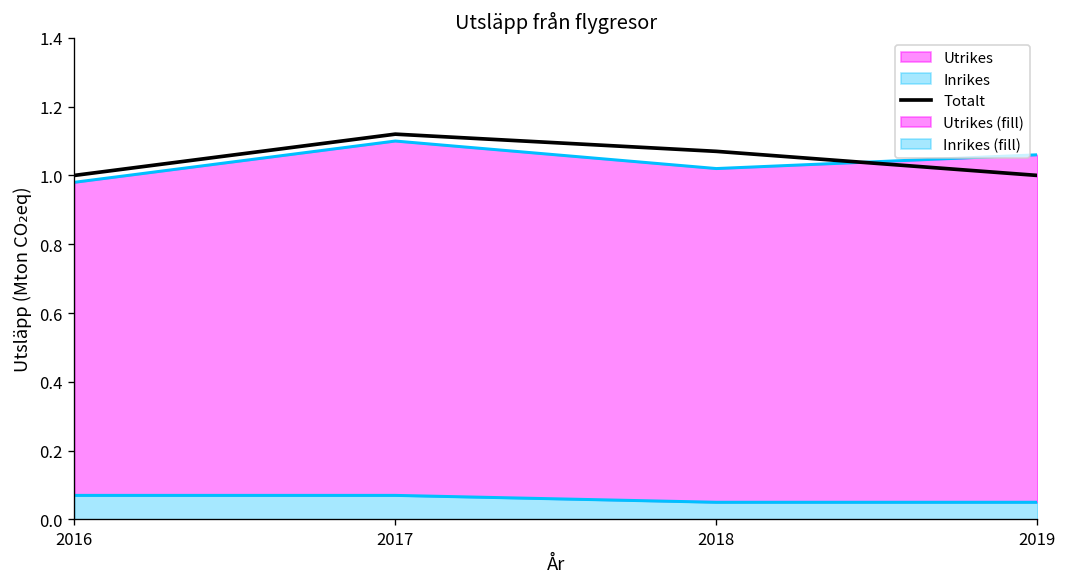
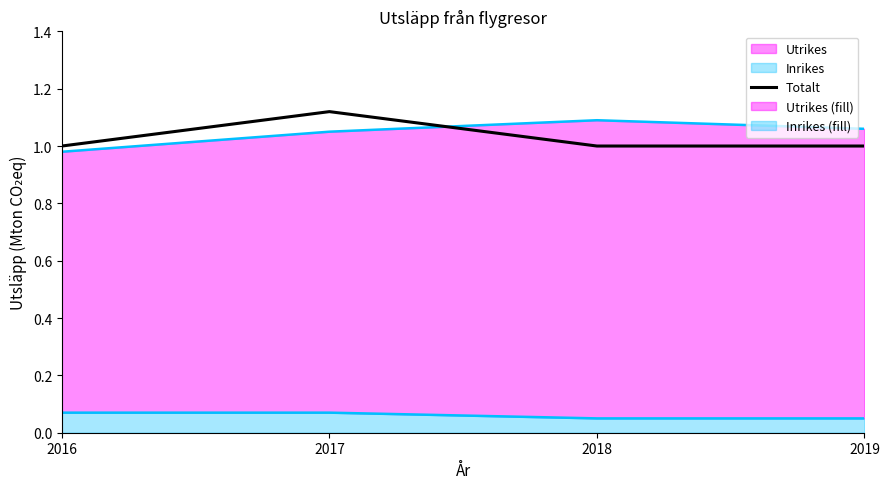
  {
    "Inrikes": {
      "2016": 0.07,
      "2017": 0.07,
      "2018": 0.05,
      "2019": 0.05
    },
    "Utrikes": {
      "2016": 0.98,
-     "2017": 1.10,
-     "2018": 1.02,
+     "2017": 1.05,
+     "2018": 1.09,
      "2019": 1.06
    },
    "Totalt": {
      "2016": 1.00,
      "2017": 1.12,
-     "2018": 1.07,
+     "2018": 1.00,
      "2019": 1.00
    }
  }
